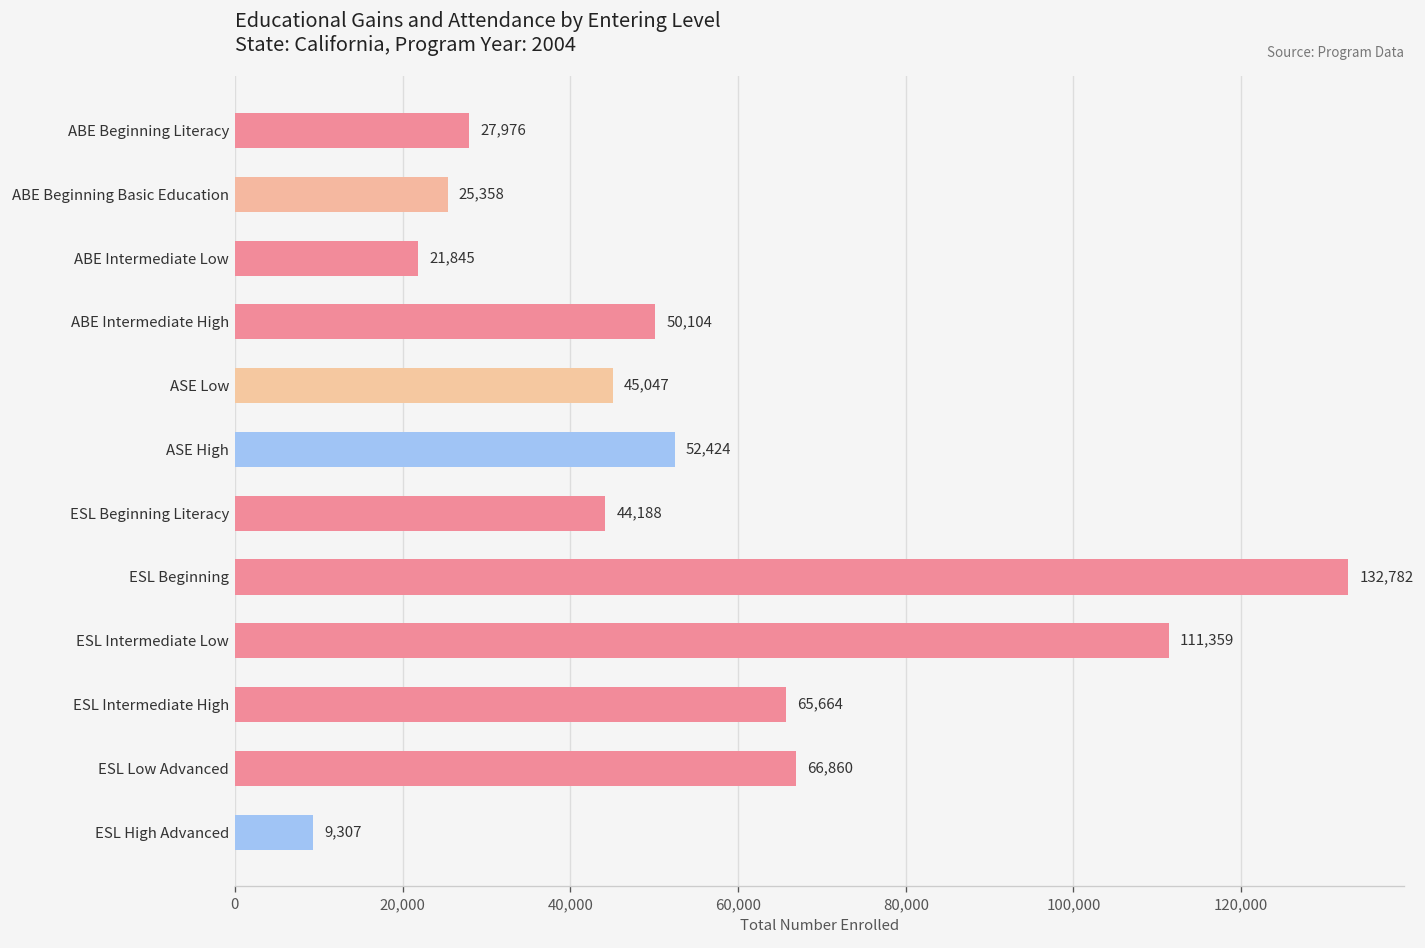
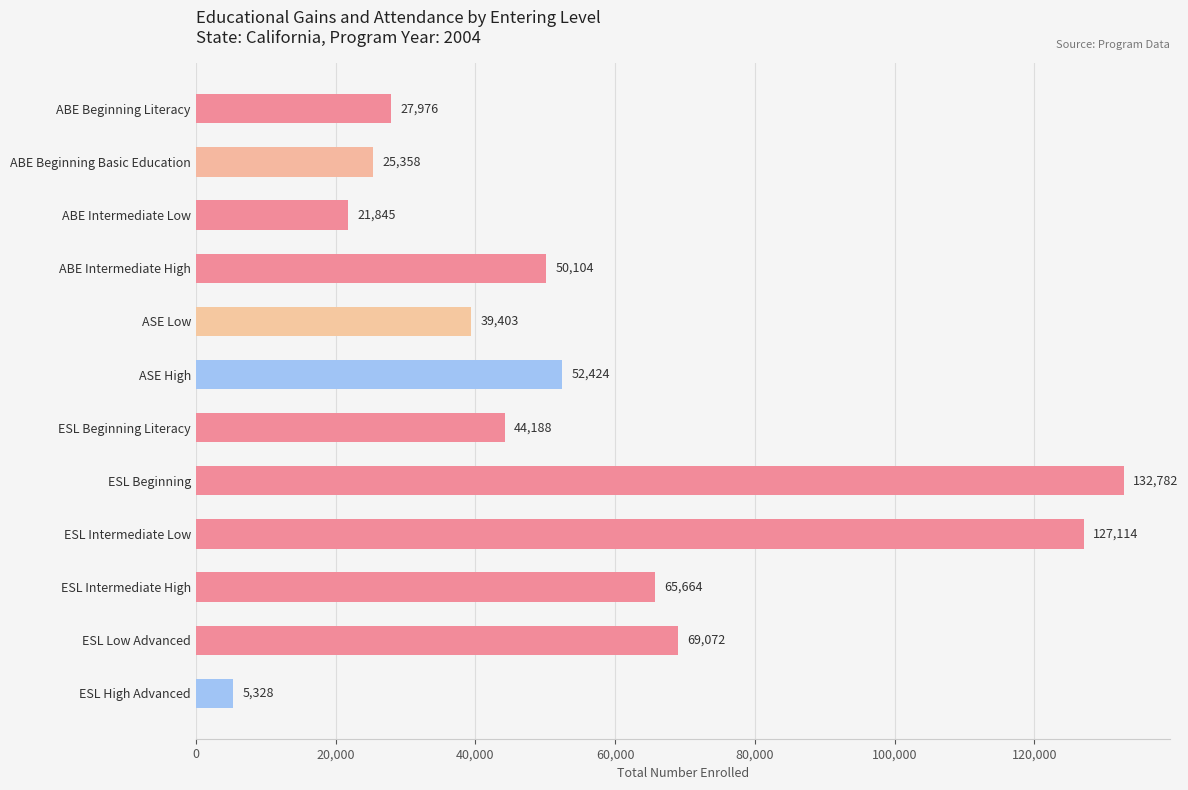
  {
    "ABE Beginning Literacy": "27,976",
    "ABE Beginning Basic Education": "25,358",
    "ABE Intermediate Low": "21,845",
    "ABE Intermediate High": "50,104",
-   "ASE Low": "45,047",
+   "ASE Low": "39,403",
    "ASE High": "52,424",
    "ESL Beginning Literacy": "44,188",
    "ESL Beginning": "132,782",
-   "ESL Intermediate Low": "111,359",
+   "ESL Intermediate Low": "127,114",
    "ESL Intermediate High": "65,664",
-   "ESL Low Advanced": "66,860",
-   "ESL High Advanced": "9,307"
+   "ESL Low Advanced": "69,072",
+   "ESL High Advanced": "5,328"
  }
